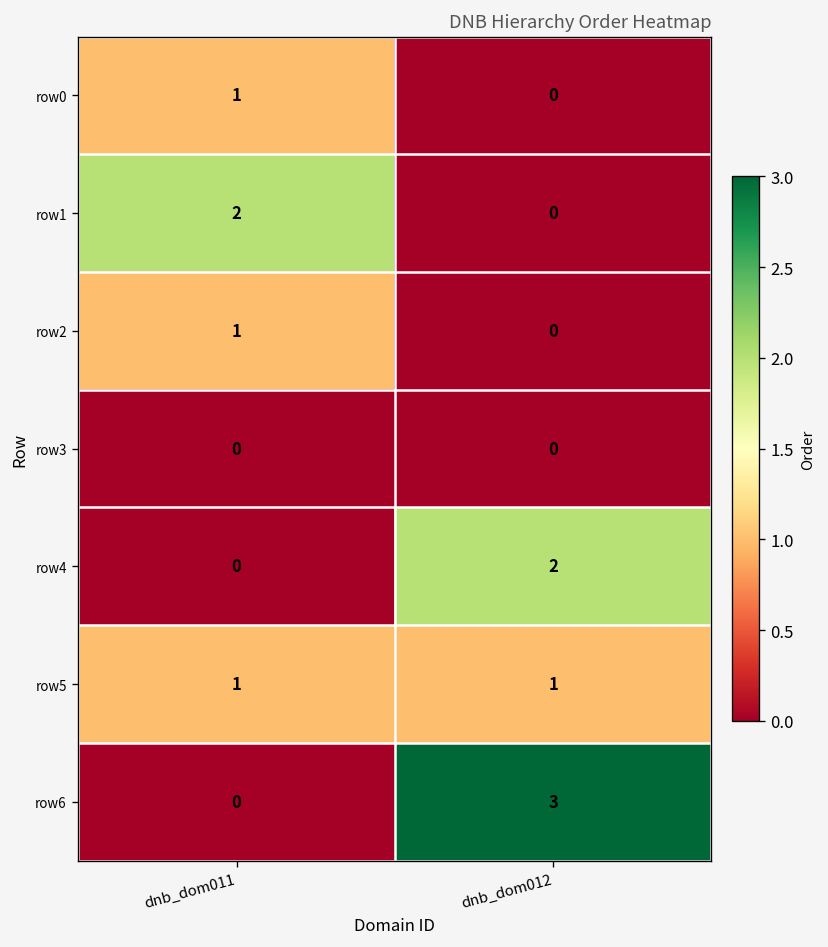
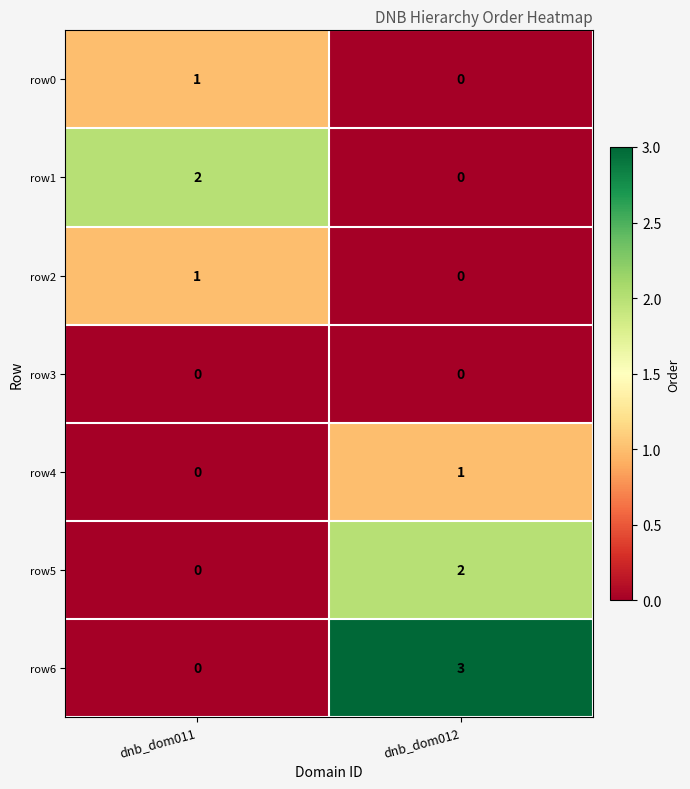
  {
    "row0": {
      "dnb_dom011": 1,
      "dnb_dom012": 0
    },
    "row1": {
      "dnb_dom011": 2,
      "dnb_dom012": 0
    },
    "row2": {
      "dnb_dom011": 1,
      "dnb_dom012": 0
    },
    "row3": {
      "dnb_dom011": 0,
      "dnb_dom012": 0
    },
    "row4": {
      "dnb_dom011": 0,
-     "dnb_dom012": 2
+     "dnb_dom012": 1
    },
    "row5": {
-     "dnb_dom011": 1,
-     "dnb_dom012": 1
+     "dnb_dom011": 0,
+     "dnb_dom012": 2
    },
    "row6": {
      "dnb_dom011": 0,
      "dnb_dom012": 3
    }
  }
